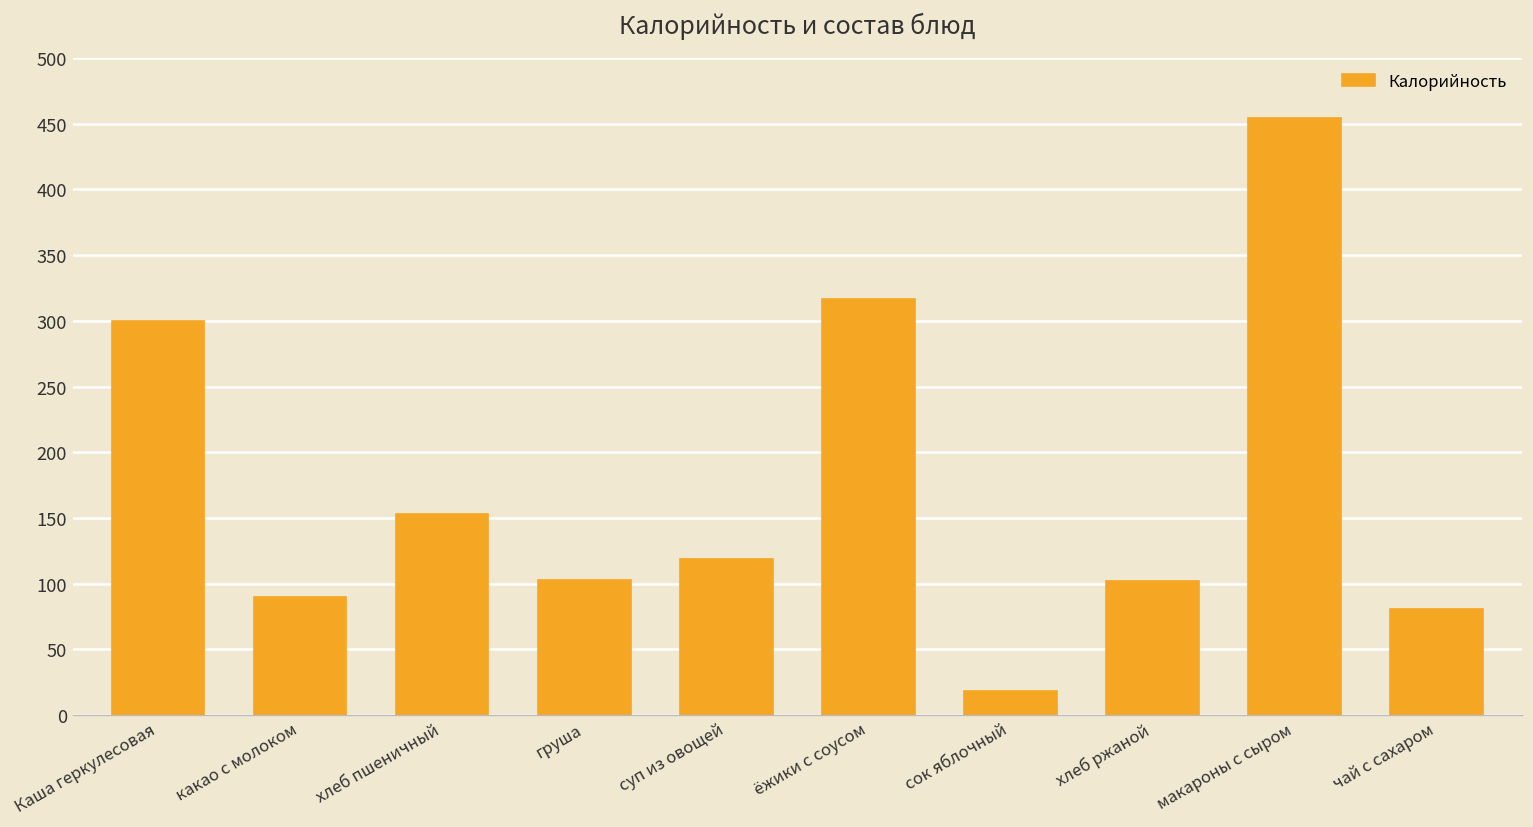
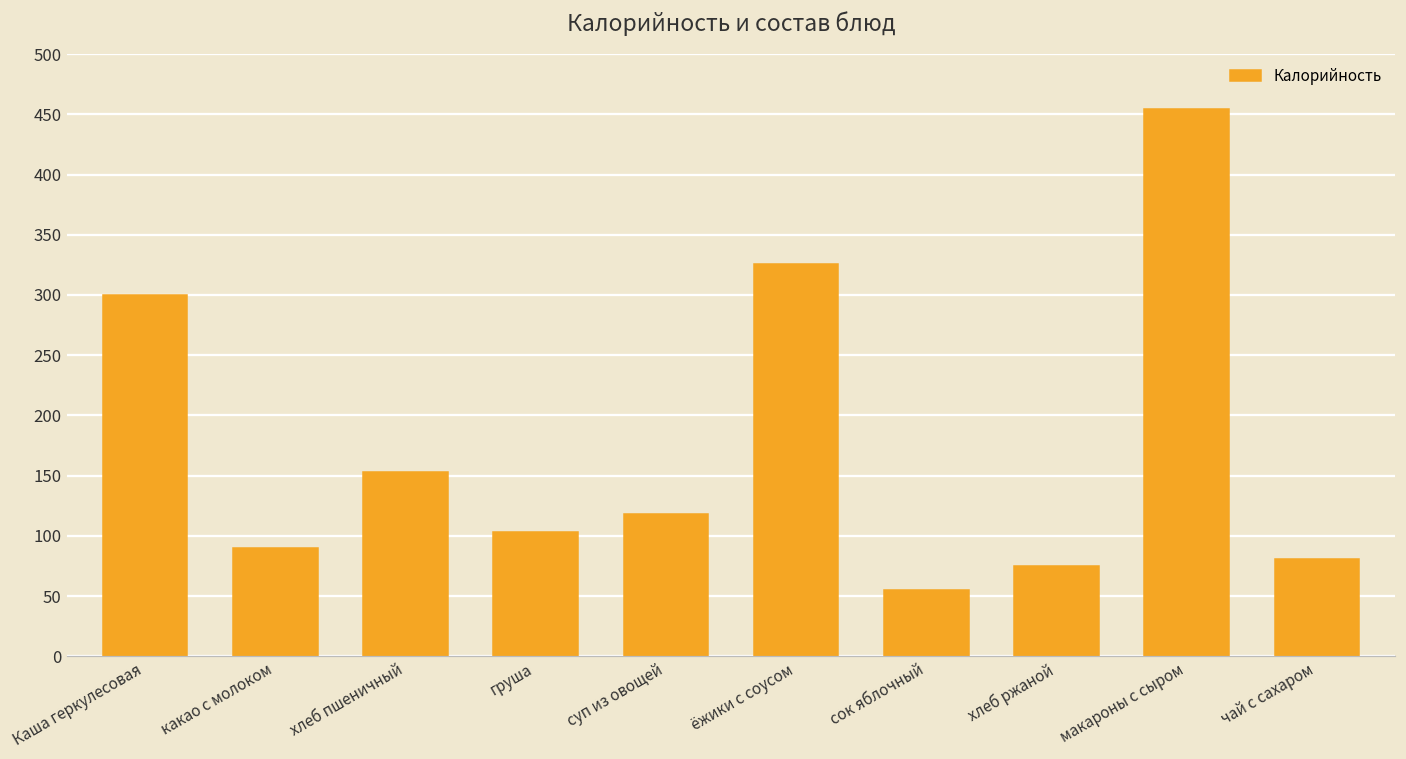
  {
    "Каша геркулесовая": 300,
    "какао с молоком": 90,
    "хлеб пшеничный": 153,
    "груша": 103,
    "суп из овощей": 119,
-   "ёжики с соусом": 316,
-   "сок яблочный": 18,
-   "хлеб ржаной": 102,
+   "ёжики с соусом": 326,
+   "сок яблочный": 55,
+   "хлеб ржаной": 75,
    "макароны с сыром": 454,
    "чай с сахаром": 81
  }
